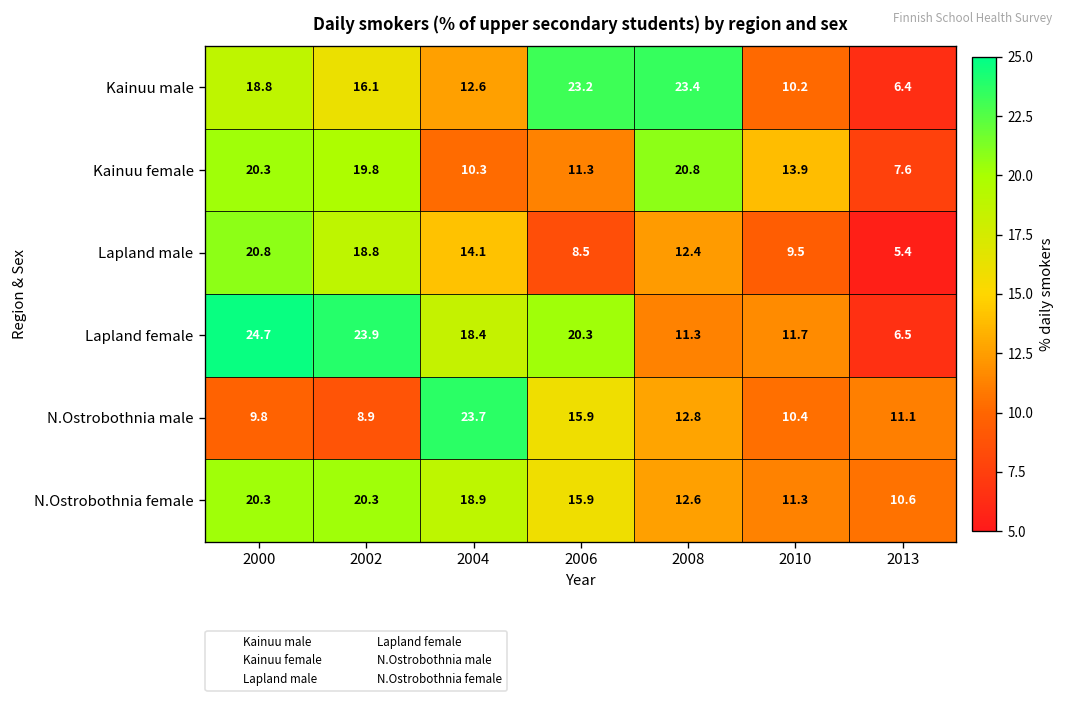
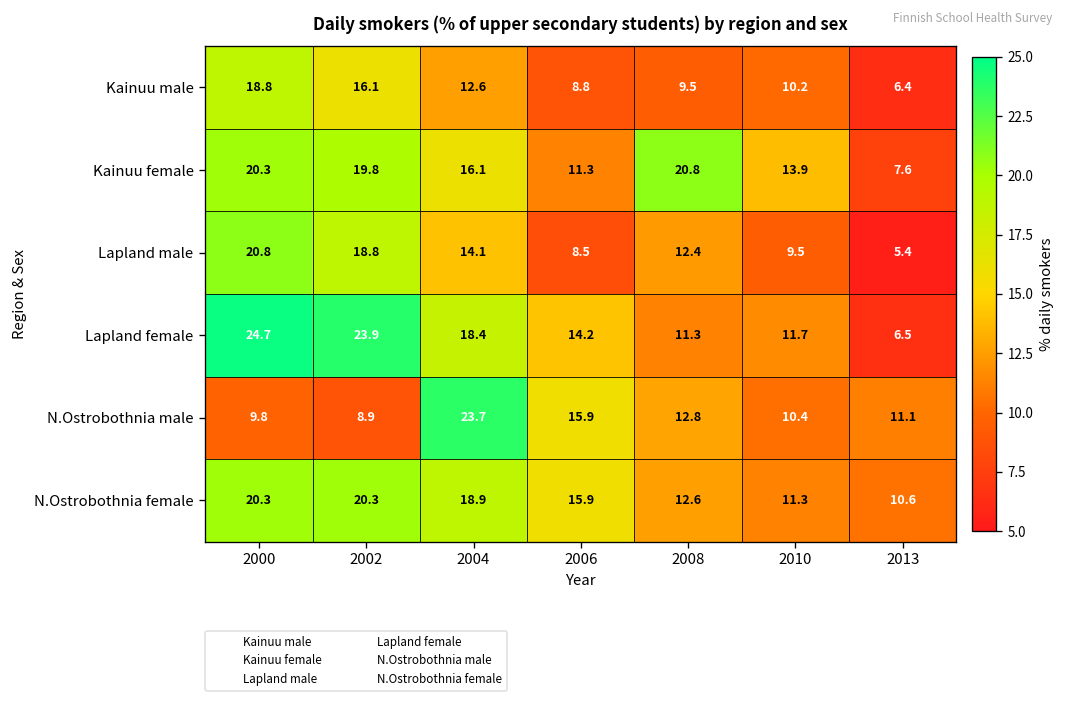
  {
    "Kainuu male": {
      "2000": 18.8,
      "2002": 16.1,
      "2004": 12.6,
-     "2006": 23.2,
-     "2008": 23.4,
+     "2006": 8.8,
+     "2008": 9.5,
      "2010": 10.2,
      "2013": 6.4
    },
    "Kainuu female": {
      "2000": 20.3,
      "2002": 19.8,
-     "2004": 10.3,
+     "2004": 16.1,
      "2006": 11.3,
      "2008": 20.8,
      "2010": 13.9,
      "2013": 7.6
    },
    "Lapland male": {
      "2000": 20.8,
      "2002": 18.8,
      "2004": 14.1,
      "2006": 8.5,
      "2008": 12.4,
      "2010": 9.5,
      "2013": 5.4
    },
    "Lapland female": {
      "2000": 24.7,
      "2002": 23.9,
      "2004": 18.4,
-     "2006": 20.3,
+     "2006": 14.2,
      "2008": 11.3,
      "2010": 11.7,
      "2013": 6.5
    },
    "N.Ostrobothnia male": {
      "2000": 9.8,
      "2002": 8.9,
      "2004": 23.7,
      "2006": 15.9,
      "2008": 12.8,
      "2010": 10.4,
      "2013": 11.1
    },
    "N.Ostrobothnia female": {
      "2000": 20.3,
      "2002": 20.3,
      "2004": 18.9,
      "2006": 15.9,
      "2008": 12.6,
      "2010": 11.3,
      "2013": 10.6
    }
  }
